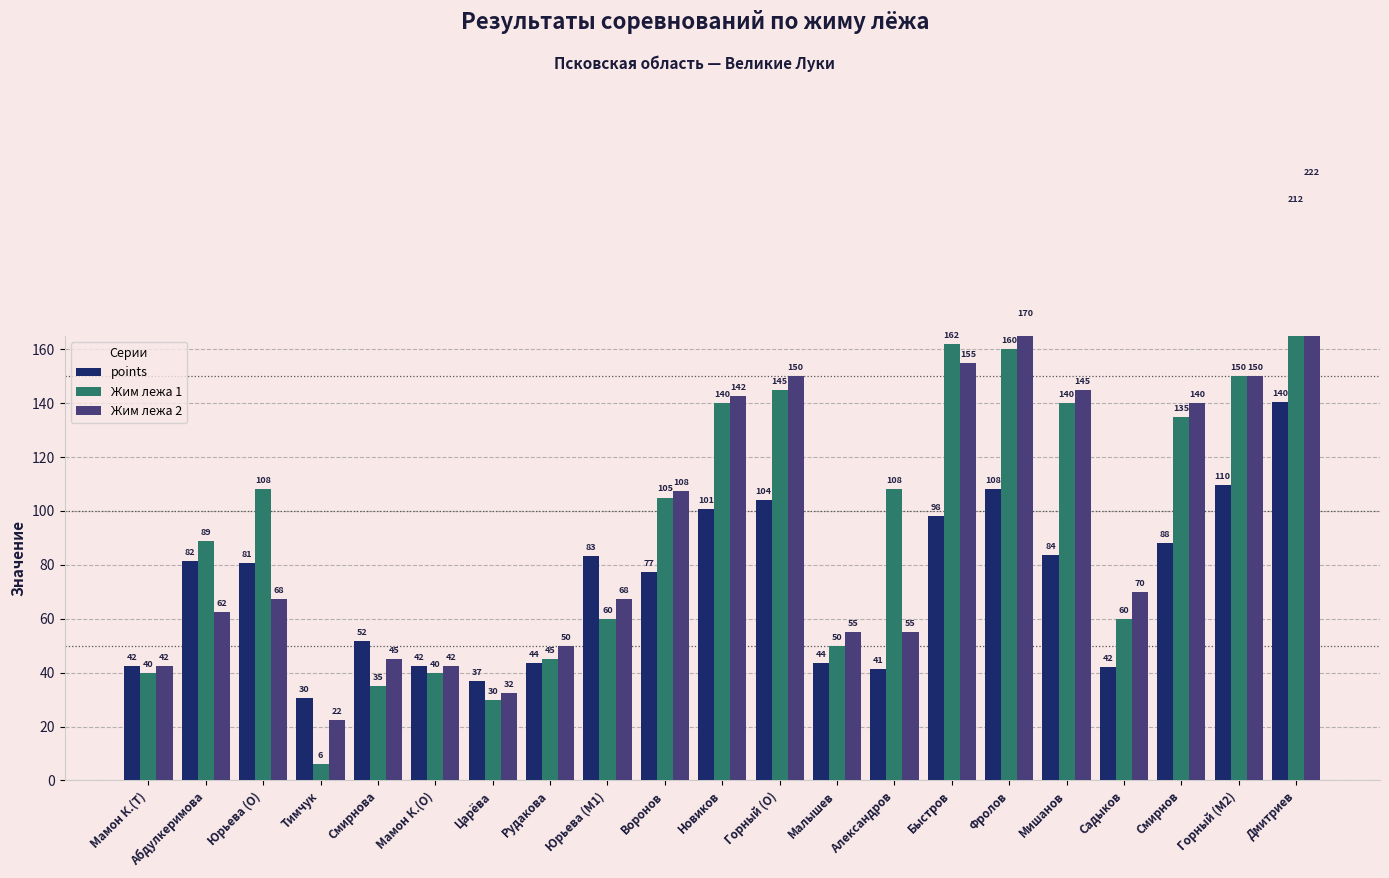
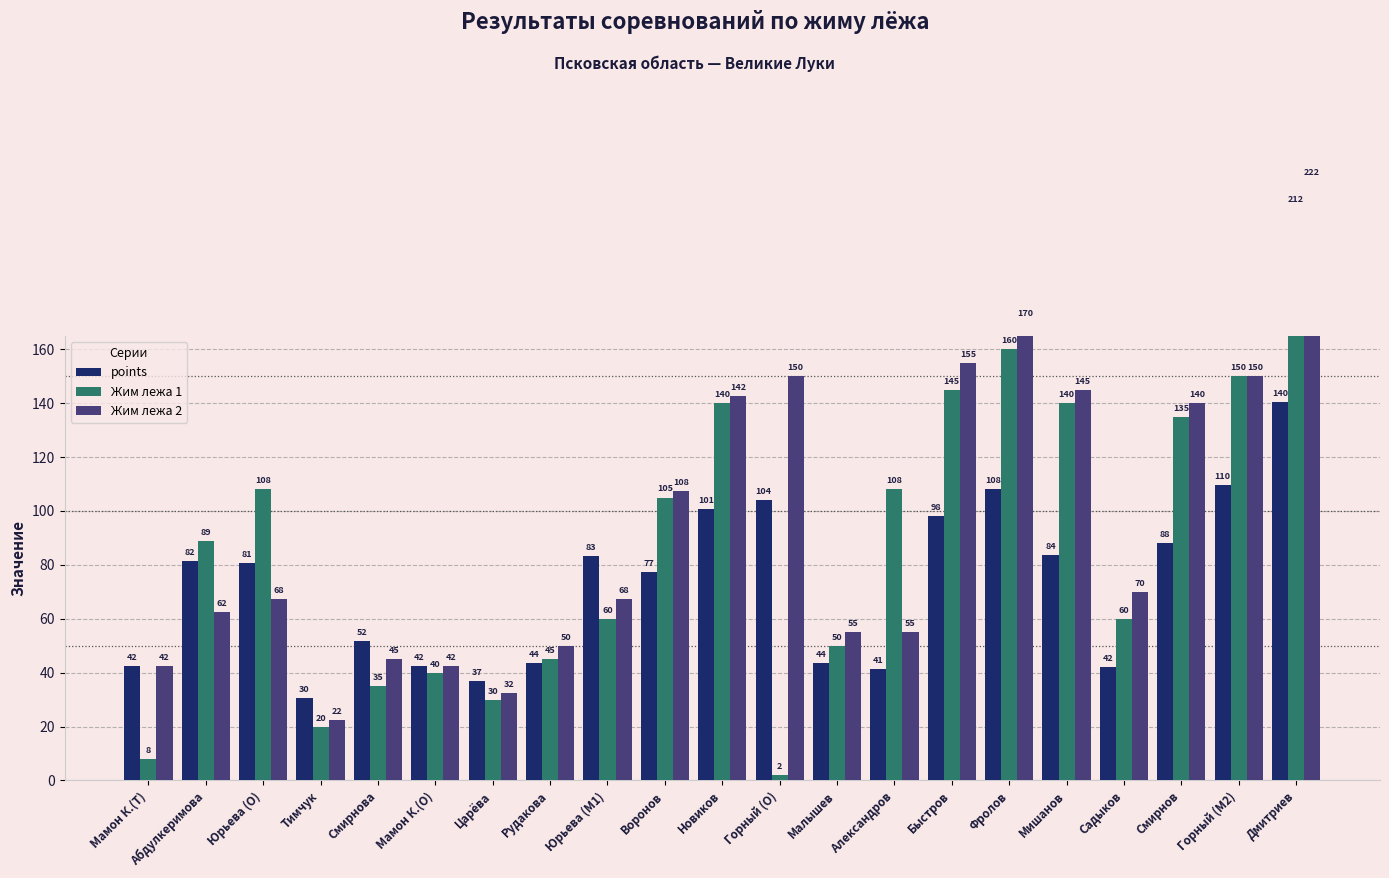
  {
    "Жим лежа 1": {
-     "Мамон К.(T)": 40,
+     "Мамон К.(T)": 8,
      "Абдулкеримова": 89,
      "Юрьева (O)": 108,
-     "Тимчук": 6,
+     "Тимчук": 20,
      "Смирнова": 35,
      "Мамон К.(O)": 40,
      "Царёва": 30,
      "Рудакова": 45,
      "Юрьева (M1)": 60,
      "Воронов": 105,
      "Новиков": 140,
-     "Горный (O)": 145,
+     "Горный (O)": 2,
      "Малышев": 50,
      "Александров": 108,
-     "Быстров": 162,
+     "Быстров": 145,
      "Фролов": 160,
      "Мишанов": 140,
      "Садыков": 60,
      "Смирнов": 135,
      "Горный (M2)": 150
    }
  }
